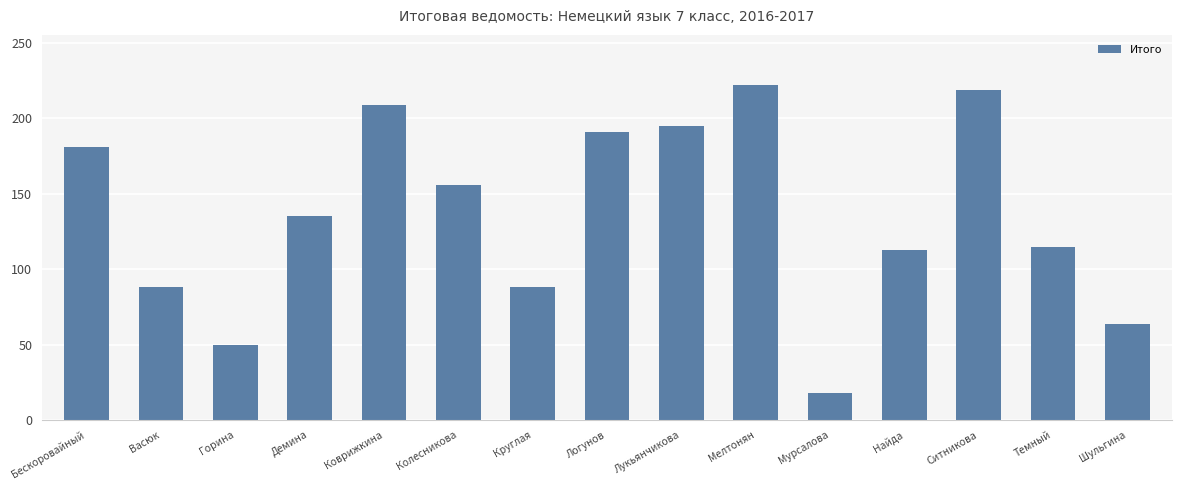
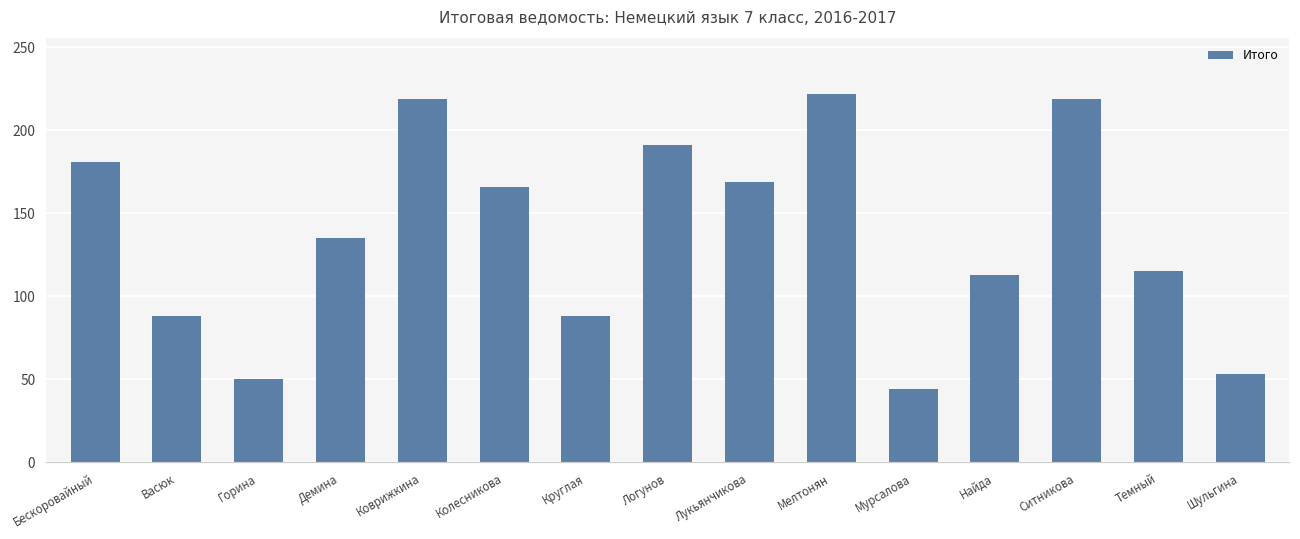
  {
    "Бескоровайный": 181,
    "Васюк": 88,
    "Горина": 50,
    "Демина": 135,
-   "Коврижкина": 209,
-   "Колесникова": 156,
+   "Коврижкина": 219,
+   "Колесникова": 166,
    "Круглая": 88,
    "Логунов": 191,
-   "Лукьянчикова": 195,
+   "Лукьянчикова": 169,
    "Мелтонян": 222,
-   "Мурсалова": 18,
+   "Мурсалова": 44,
    "Найда": 113,
    "Ситникова": 219,
    "Темный": 115,
-   "Шульгина": 64
+   "Шульгина": 53
  }
